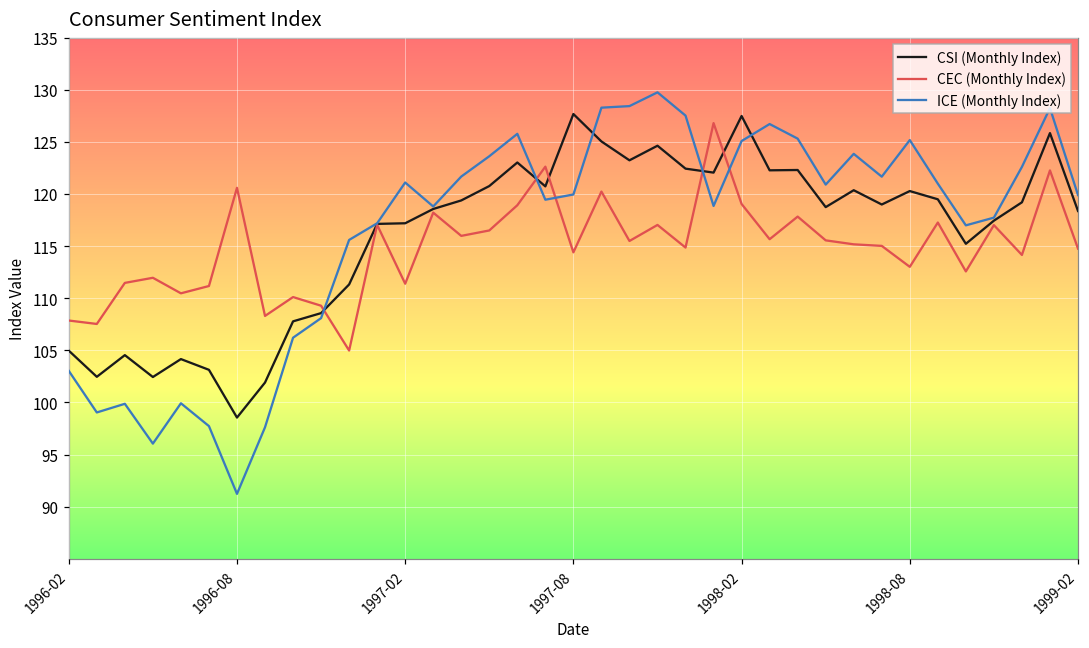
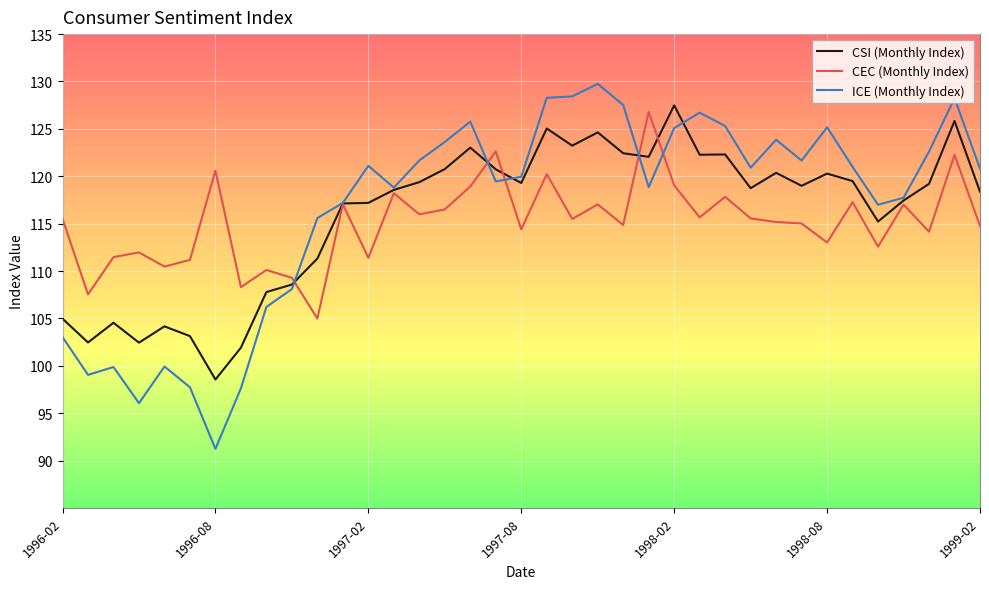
  {
    "CSI (Monthly Index)": {
      "1996-02": 105,
      "1996-08": 99,
      "1997-02": 117,
-     "1997-08": 128,
+     "1997-08": 119,
      "1998-02": 127,
      "1998-08": 120,
      "1999-02": 118
    },
    "CEC (Monthly Index)": {
-     "1996-02": 108,
+     "1996-02": 116,
      "1996-08": 121,
      "1997-02": 111,
      "1997-08": 114,
      "1998-02": 119,
      "1998-08": 113,
      "1999-02": 115
    },
    "ICE (Monthly Index)": {
      "1996-02": 103,
      "1996-08": 91,
      "1997-02": 121,
      "1997-08": 120,
      "1998-02": 125,
      "1998-08": 125,
-     "1999-02": 120
+     "1999-02": 121
    }
  }
